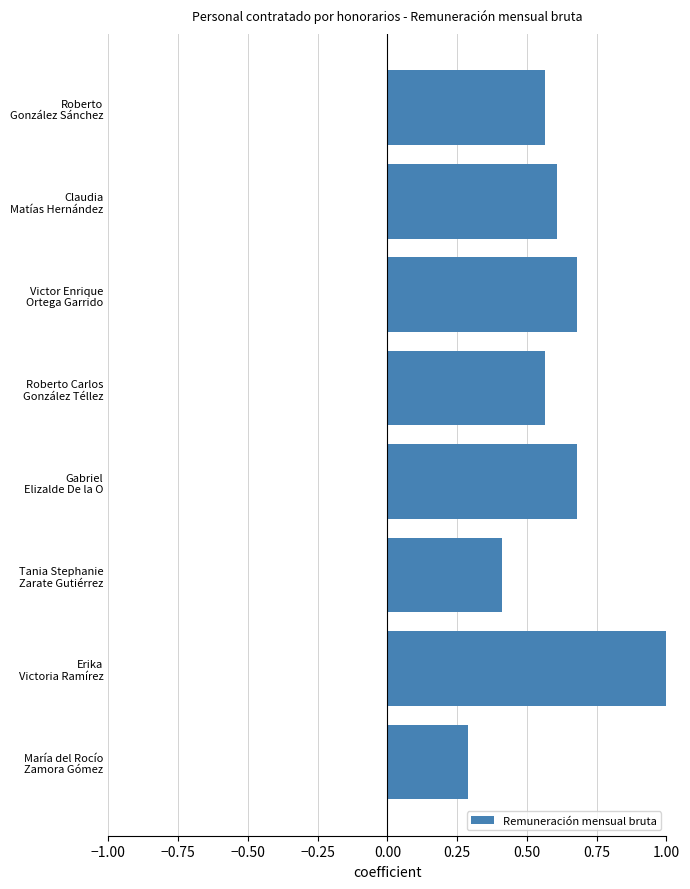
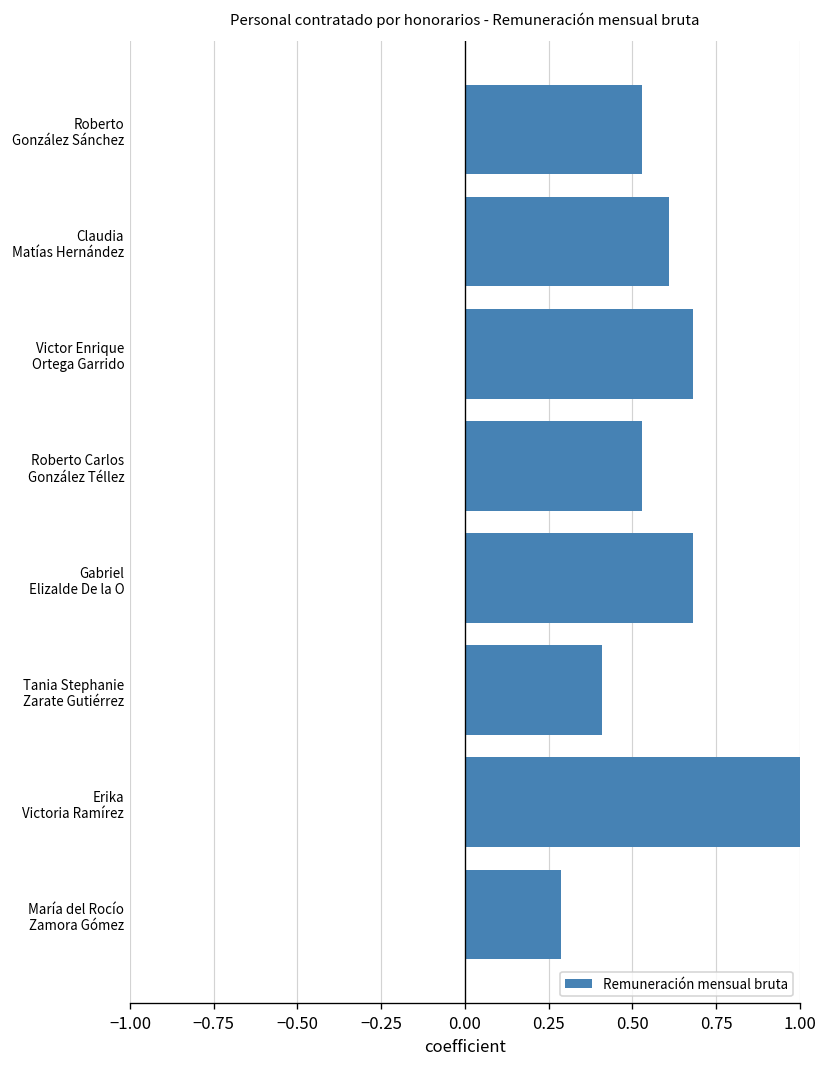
  {
-   "Roberto González Sánchez": 0.56,
+   "Roberto González Sánchez": 0.53,
    "Claudia Matías Hernández": 0.61,
    "Victor Enrique Ortega Garrido": 0.68,
-   "Roberto Carlos González Téllez": 0.56,
+   "Roberto Carlos González Téllez": 0.53,
    "Gabriel Elizalde De la O": 0.68,
    "Tania Stephanie Zarate Gutiérrez": 0.41,
    "Erika Victoria Ramírez": 1.00,
    "María del Rocío Zamora Gómez": 0.29
  }
